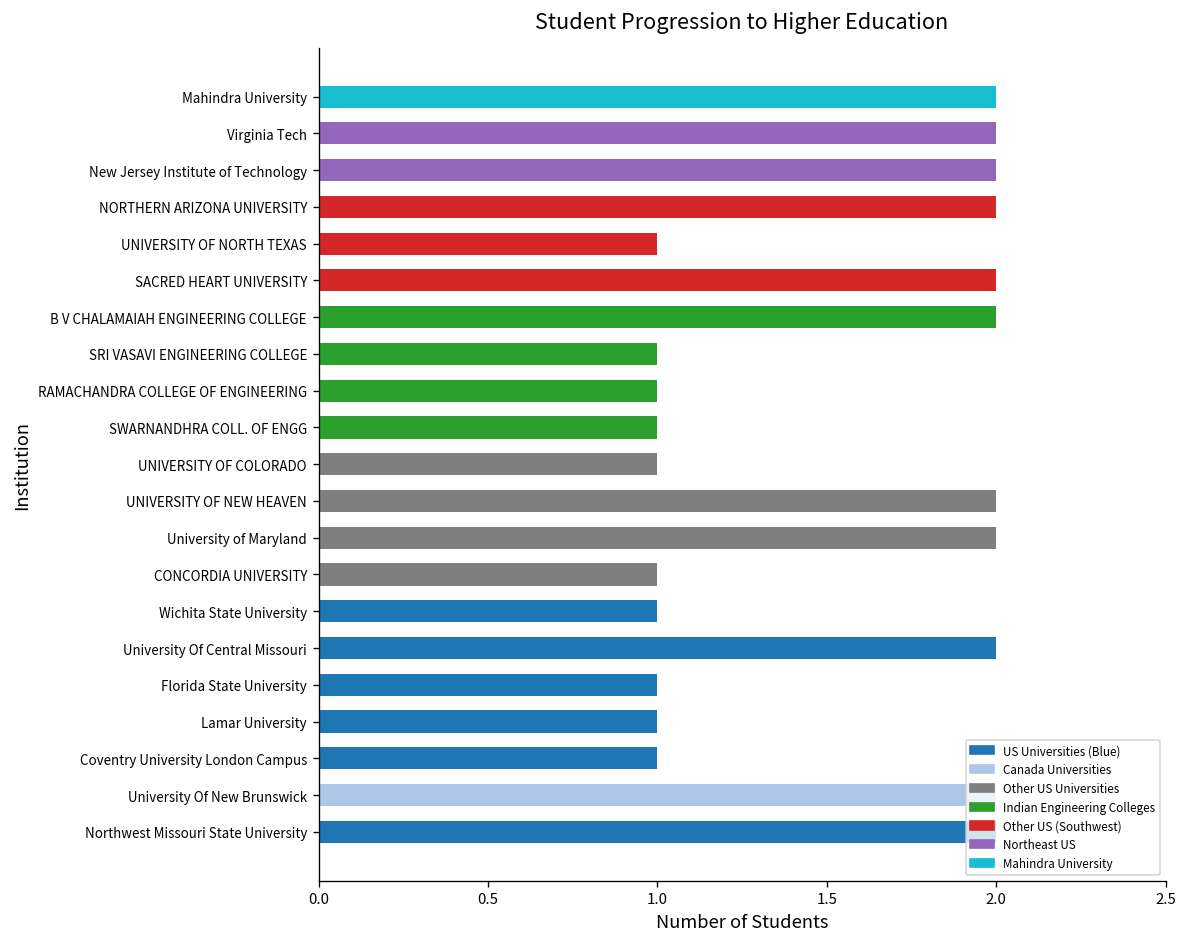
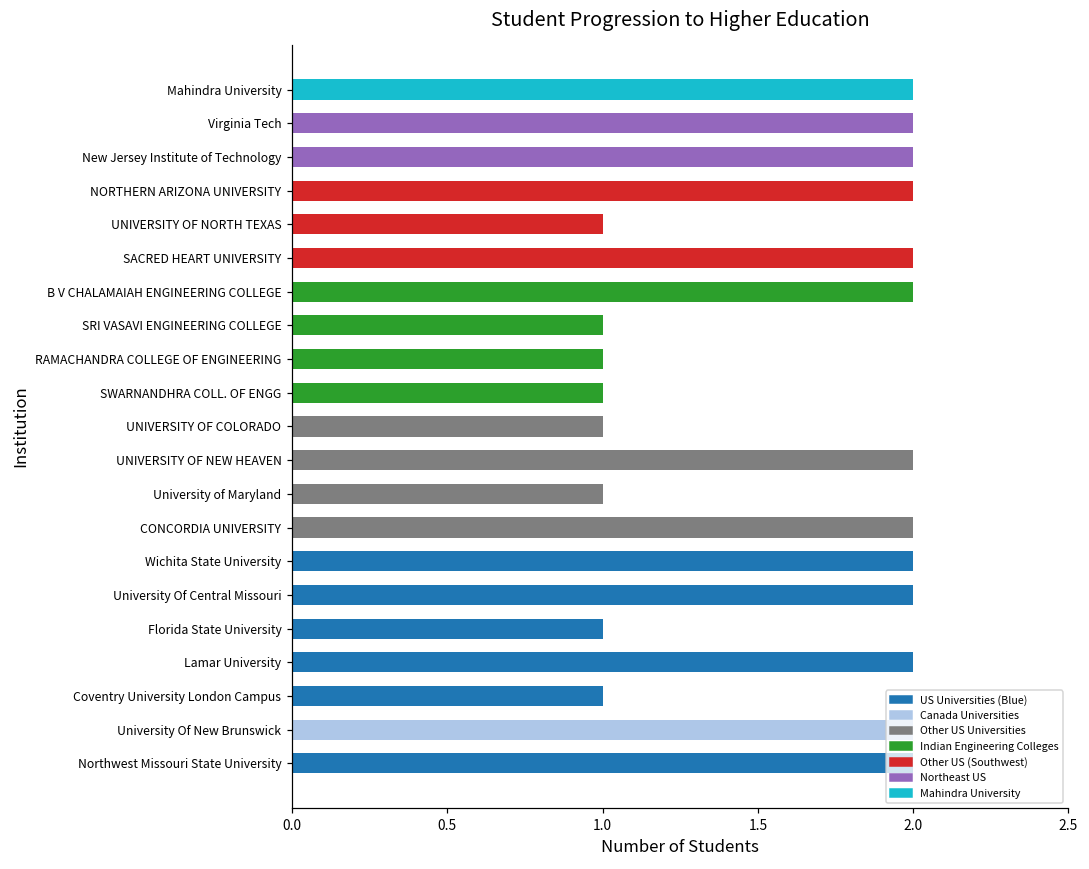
  {
    "Mahindra University": 2,
    "Virginia Tech": 2,
    "New Jersey Institute of Technology": 2,
    "NORTHERN ARIZONA UNIVERSITY": 2,
    "UNIVERSITY OF NORTH TEXAS": 1,
    "SACRED HEART UNIVERSITY": 2,
    "B V CHALAMAIAH ENGINEERING COLLEGE": 2,
    "SRI VASAVI ENGINEERING COLLEGE": 1,
    "RAMACHANDRA COLLEGE OF ENGINEERING": 1,
    "SWARNANDHRA COLL. OF ENGG": 1,
    "UNIVERSITY OF COLORADO": 1,
    "UNIVERSITY OF NEW HEAVEN": 2,
-   "University of Maryland": 2,
-   "CONCORDIA UNIVERSITY": 1,
-   "Wichita State University": 1,
+   "University of Maryland": 1,
+   "CONCORDIA UNIVERSITY": 2,
+   "Wichita State University": 2,
    "University Of Central Missouri": 2,
    "Florida State University": 1,
-   "Lamar University": 1,
+   "Lamar University": 2,
    "Coventry University London Campus": 1
  }
